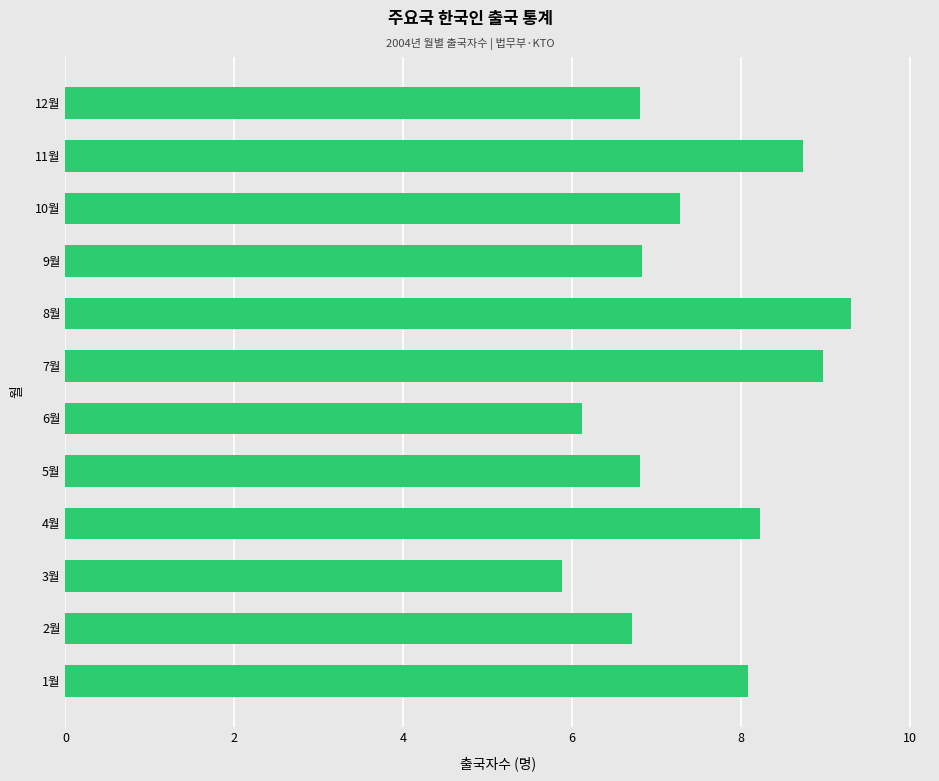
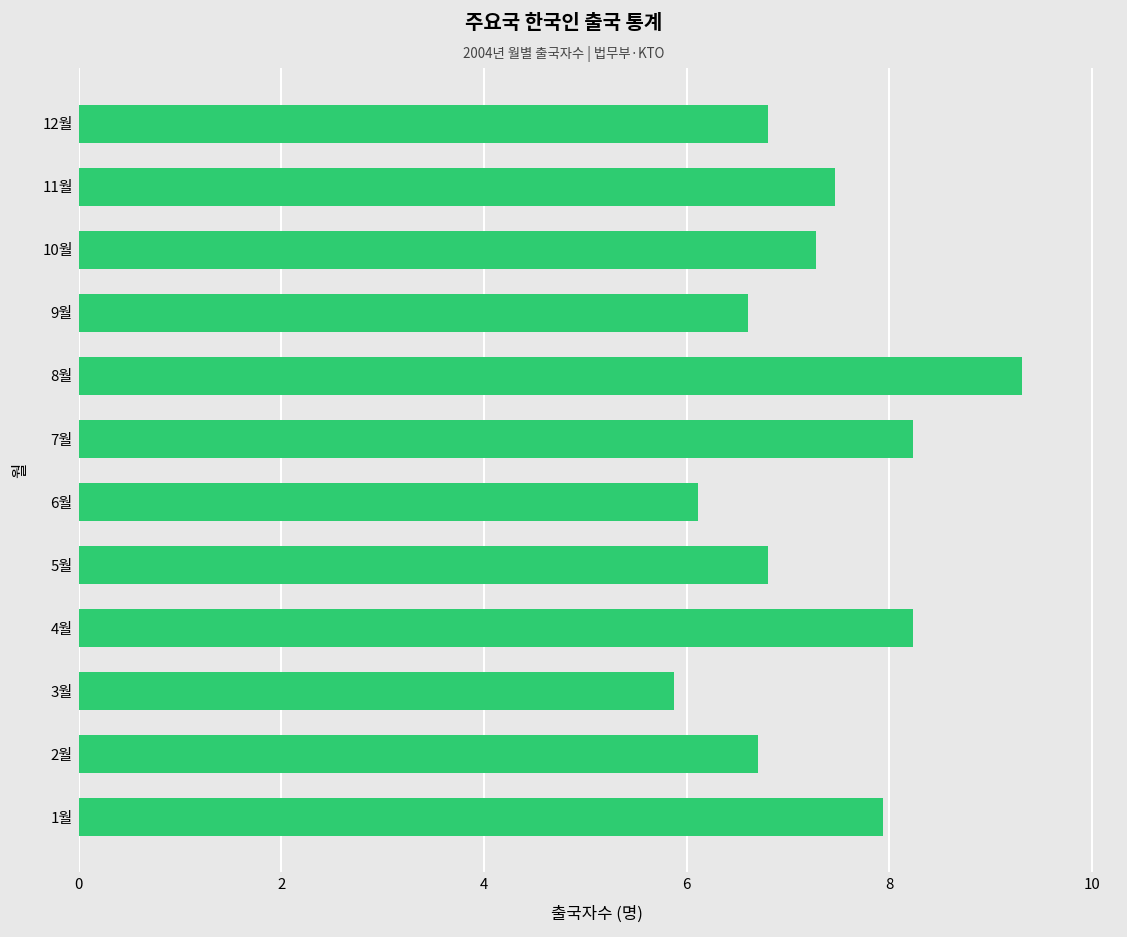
  {
    "12월": 6.8,
-   "11월": 8.7,
+   "11월": 7.5,
    "10월": 7.3,
-   "9월": 6.8,
+   "9월": 6.6,
    "8월": 9.3,
-   "7월": 9.0,
+   "7월": 8.2,
    "6월": 6.1,
    "5월": 6.8,
    "4월": 8.2,
    "3월": 5.9,
    "2월": 6.7,
-   "1월": 8.1
+   "1월": 7.9
  }
